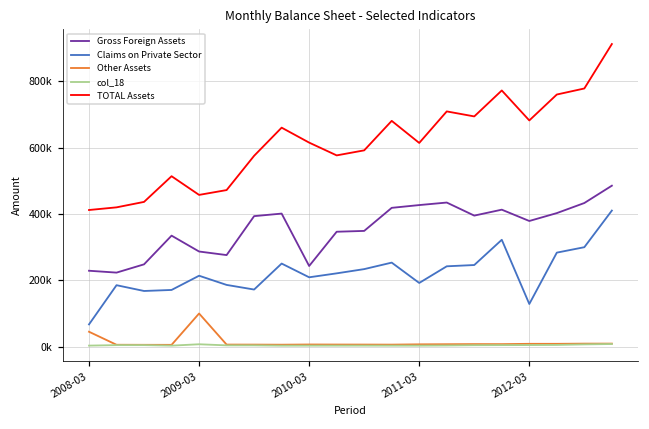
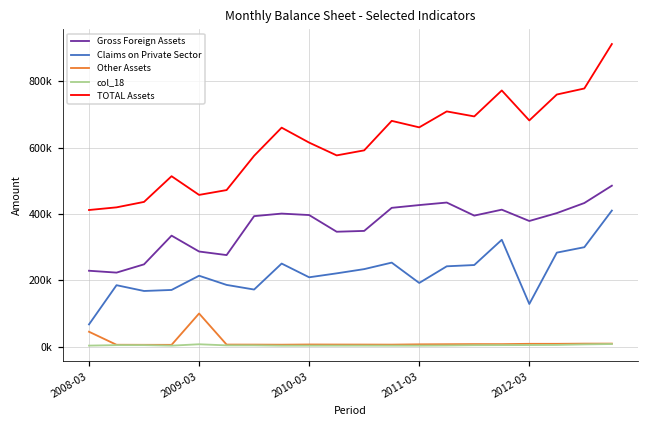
  {
    "Gross Foreign Assets": {
      "2008-03": 230000,
      "2009-03": 290000,
-     "2010-03": 240000,
+     "2010-03": 400000,
      "2011-03": 430000,
      "2012-03": 380000
    },
    "Claims on Private Sector": {
      "2008-03": 70000,
      "2009-03": 210000,
      "2010-03": 210000,
      "2011-03": 190000,
      "2012-03": 130000
    },
    "Other Assets": {
      "2008-03": 40000,
      "2009-03": 100000
    },
    "col_18": {
      "2008-03": 0,
      "2009-03": 10000
    },
    "TOTAL Assets": {
      "2008-03": 410000,
      "2009-03": 460000,
      "2010-03": 610000,
-     "2011-03": 610000,
+     "2011-03": 660000,
      "2012-03": 680000
    }
  }
